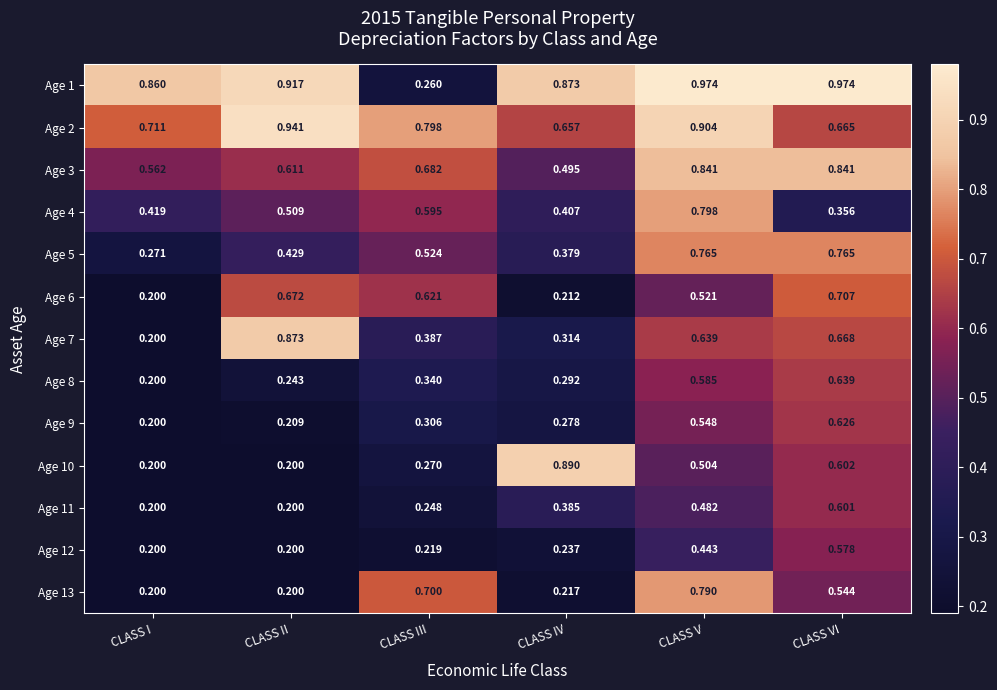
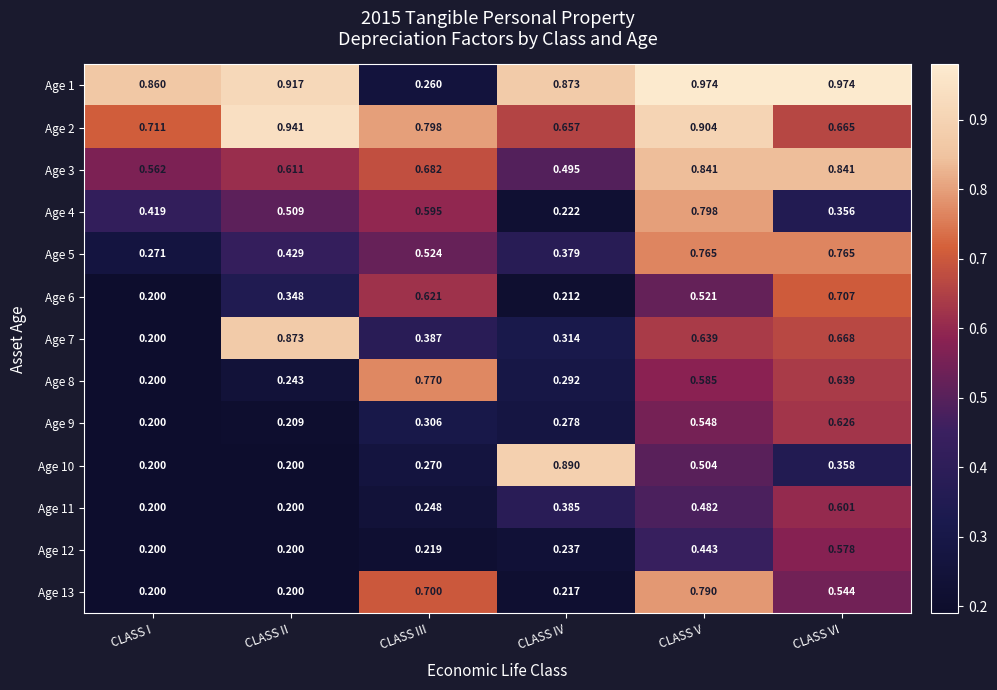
  {
    "Age 1": {
      "CLASS I": 0.860,
      "CLASS II": 0.917,
      "CLASS III": 0.260,
      "CLASS IV": 0.873,
      "CLASS V": 0.974,
      "CLASS VI": 0.974
    },
    "Age 2": {
      "CLASS I": 0.711,
      "CLASS II": 0.941,
      "CLASS III": 0.798,
      "CLASS IV": 0.657,
      "CLASS V": 0.904,
      "CLASS VI": 0.665
    },
    "Age 3": {
      "CLASS I": 0.562,
      "CLASS II": 0.611,
      "CLASS III": 0.682,
      "CLASS IV": 0.495,
      "CLASS V": 0.841,
      "CLASS VI": 0.841
    },
    "Age 4": {
      "CLASS I": 0.419,
      "CLASS II": 0.509,
      "CLASS III": 0.595,
-     "CLASS IV": 0.407,
+     "CLASS IV": 0.222,
      "CLASS V": 0.798,
      "CLASS VI": 0.356
    },
    "Age 5": {
      "CLASS I": 0.271,
      "CLASS II": 0.429,
      "CLASS III": 0.524,
      "CLASS IV": 0.379,
      "CLASS V": 0.765,
      "CLASS VI": 0.765
    },
    "Age 6": {
      "CLASS I": 0.200,
-     "CLASS II": 0.672,
+     "CLASS II": 0.348,
      "CLASS III": 0.621,
      "CLASS IV": 0.212,
      "CLASS V": 0.521,
      "CLASS VI": 0.707
    },
    "Age 7": {
      "CLASS I": 0.200,
      "CLASS II": 0.873,
      "CLASS III": 0.387,
      "CLASS IV": 0.314,
      "CLASS V": 0.639,
      "CLASS VI": 0.668
    },
    "Age 8": {
      "CLASS I": 0.200,
      "CLASS II": 0.243,
-     "CLASS III": 0.340,
+     "CLASS III": 0.770,
      "CLASS IV": 0.292,
      "CLASS V": 0.585,
      "CLASS VI": 0.639
    },
    "Age 9": {
      "CLASS I": 0.200,
      "CLASS II": 0.209,
      "CLASS III": 0.306,
      "CLASS IV": 0.278,
      "CLASS V": 0.548,
      "CLASS VI": 0.626
    },
    "Age 10": {
      "CLASS I": 0.200,
      "CLASS II": 0.200,
      "CLASS III": 0.270,
      "CLASS IV": 0.890,
      "CLASS V": 0.504,
-     "CLASS VI": 0.602
+     "CLASS VI": 0.358
    },
    "Age 11": {
      "CLASS I": 0.200,
      "CLASS II": 0.200,
      "CLASS III": 0.248,
      "CLASS IV": 0.385,
      "CLASS V": 0.482,
      "CLASS VI": 0.601
    },
    "Age 12": {
      "CLASS I": 0.200,
      "CLASS II": 0.200,
      "CLASS III": 0.219,
      "CLASS IV": 0.237,
      "CLASS V": 0.443,
      "CLASS VI": 0.578
    },
    "Age 13": {
      "CLASS I": 0.200,
      "CLASS II": 0.200,
      "CLASS III": 0.700,
      "CLASS IV": 0.217,
      "CLASS V": 0.790,
      "CLASS VI": 0.544
    }
  }
